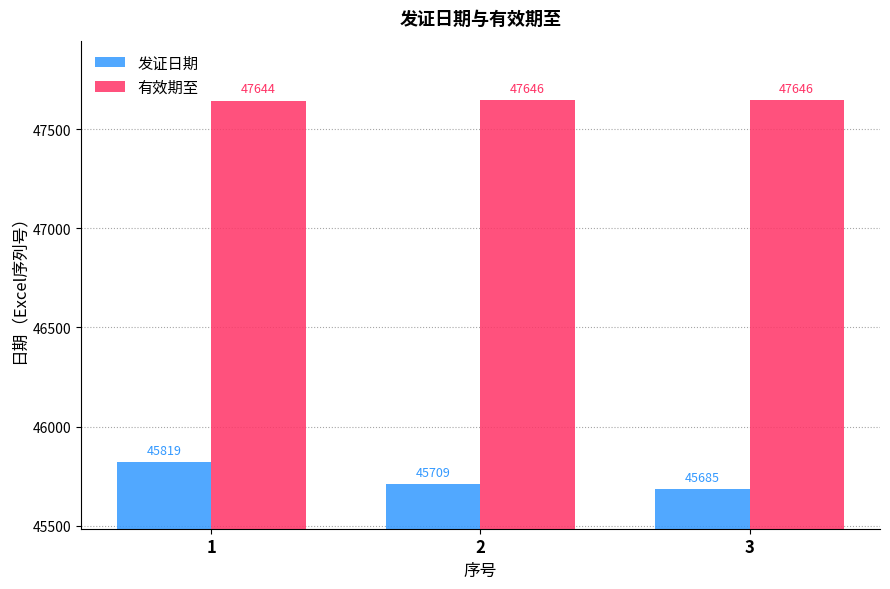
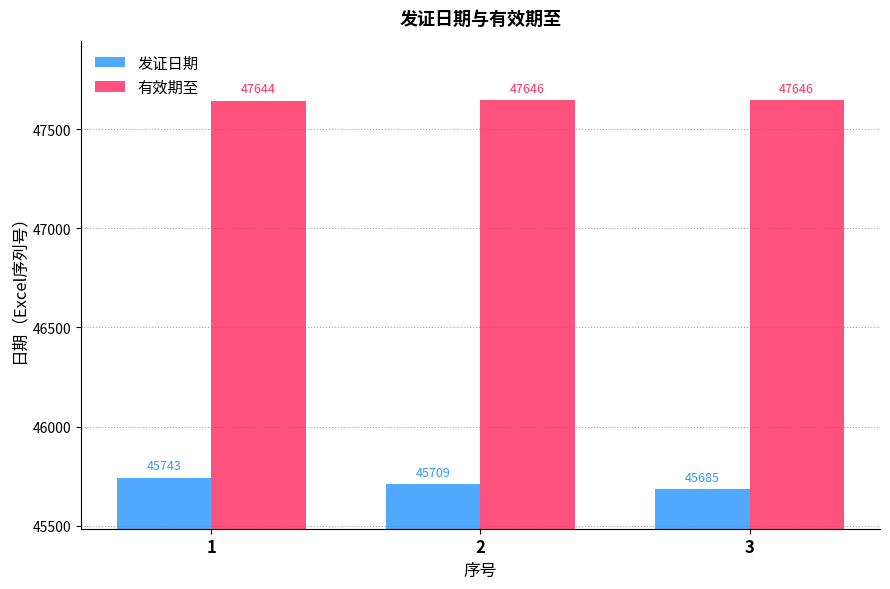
  {
    "发证日期": {
-     "1": 45819,
+     "1": 45743,
      "2": 45709,
      "3": 45685
    },
    "有效期至": {
      "1": 47644,
      "2": 47646,
      "3": 47646
    }
  }
